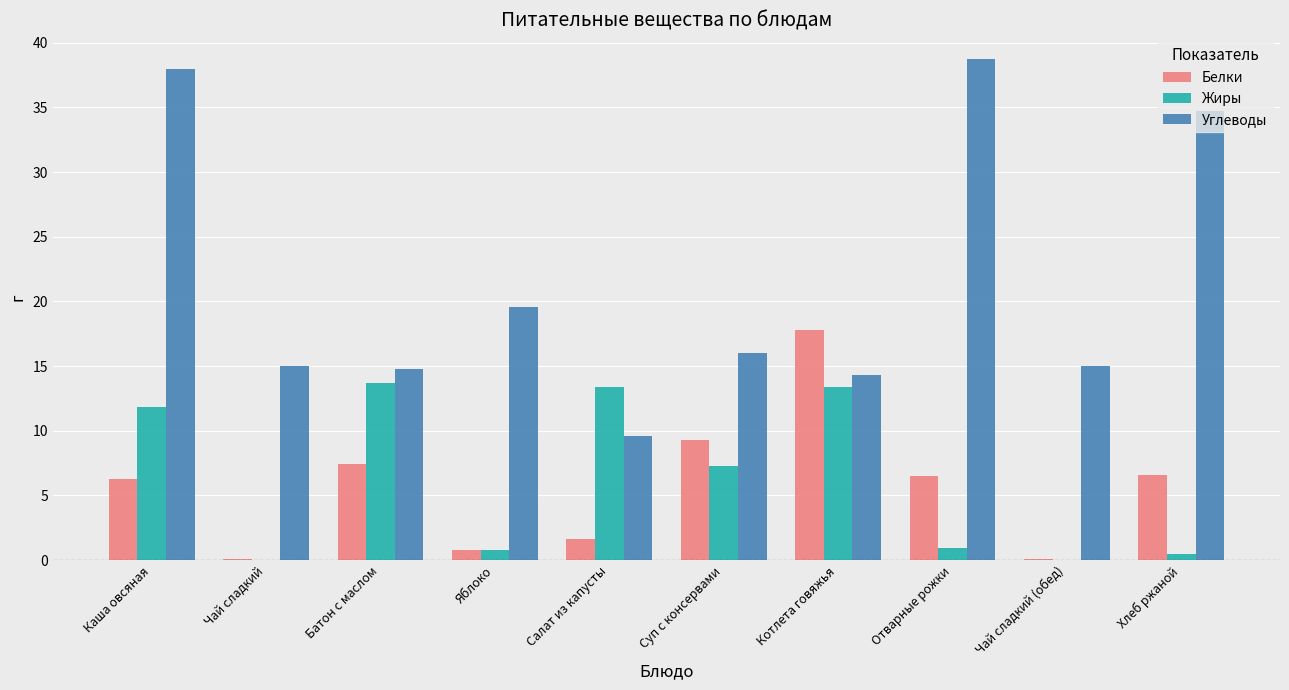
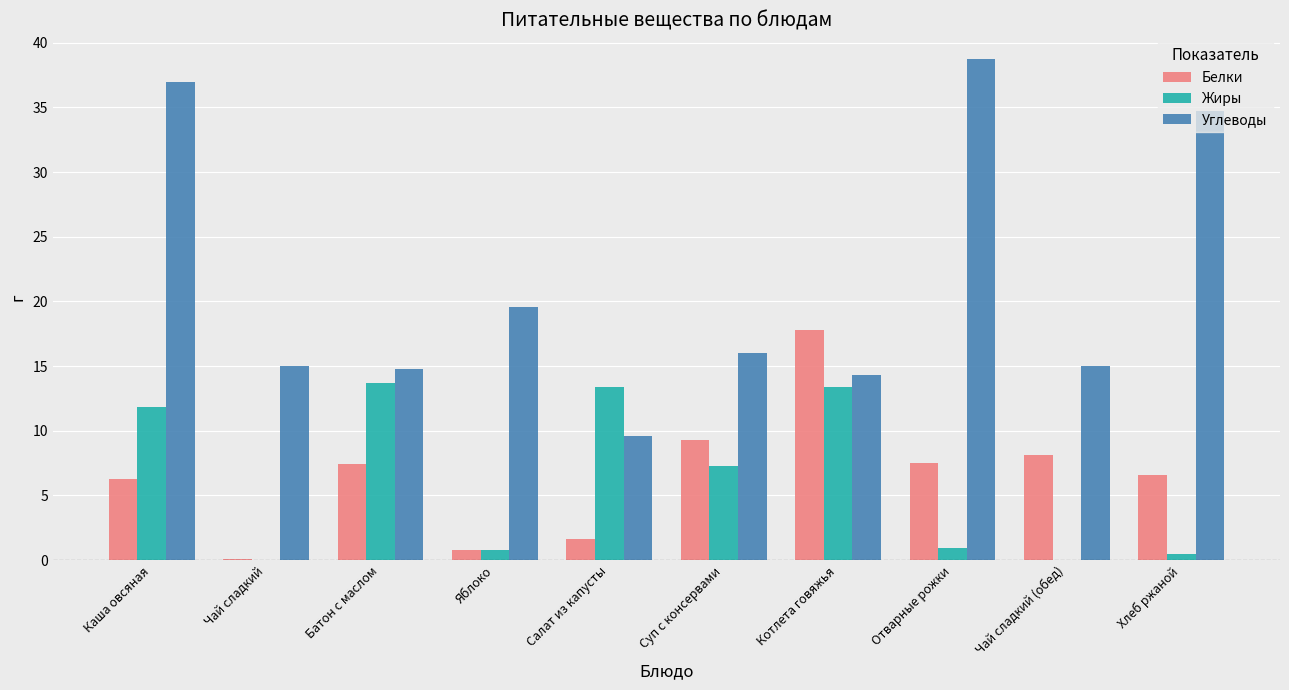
  {
    "Белки": {
      "Каша овсяная": 6.3,
      "Батон с маслом": 7.4,
      "Яблоко": 0.8,
      "Салат из капусты": 1.6,
      "Суп c консервами": 9.3,
      "Котлета говяжья": 17.8,
-     "Отварные рожки": 6.5,
-     "Чай сладкий (обед)": 0.1,
+     "Отварные рожки": 7.5,
+     "Чай сладкий (обед)": 8.1,
      "Хлеб ржаной": 6.6
    },
    "Жиры": {
      "Каша овсяная": 11.8,
      "Чай сладкий": 0.0,
      "Батон с маслом": 13.7,
      "Яблоко": 0.8,
      "Салат из капусты": 13.4,
      "Суп c консервами": 7.3,
      "Котлета говяжья": 13.4,
      "Отварные рожки": 0.9,
      "Чай сладкий (обед)": 0.0,
      "Хлеб ржаной": 0.5
    },
    "Углеводы": {
-     "Каша овсяная": 38,
+     "Каша овсяная": 37,
      "Чай сладкий": 15,
      "Батон с маслом": 14.8,
      "Яблоко": 19.6,
      "Салат из капусты": 9.6,
      "Суп c консервами": 16,
      "Котлета говяжья": 14.3,
      "Отварные рожки": 38.7,
      "Чай сладкий (обед)": 15
    }
  }
